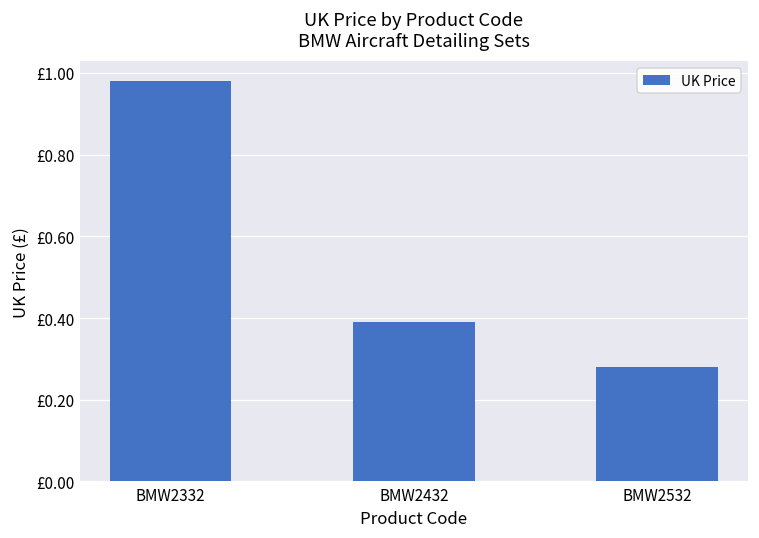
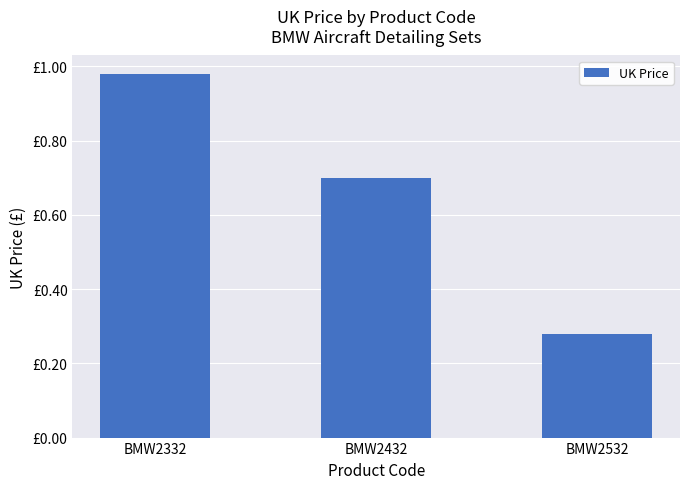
  {
    "BMW2332": "£0.98",
-   "BMW2432": "£0.39",
+   "BMW2432": "£0.70",
    "BMW2532": "£0.28"
  }
